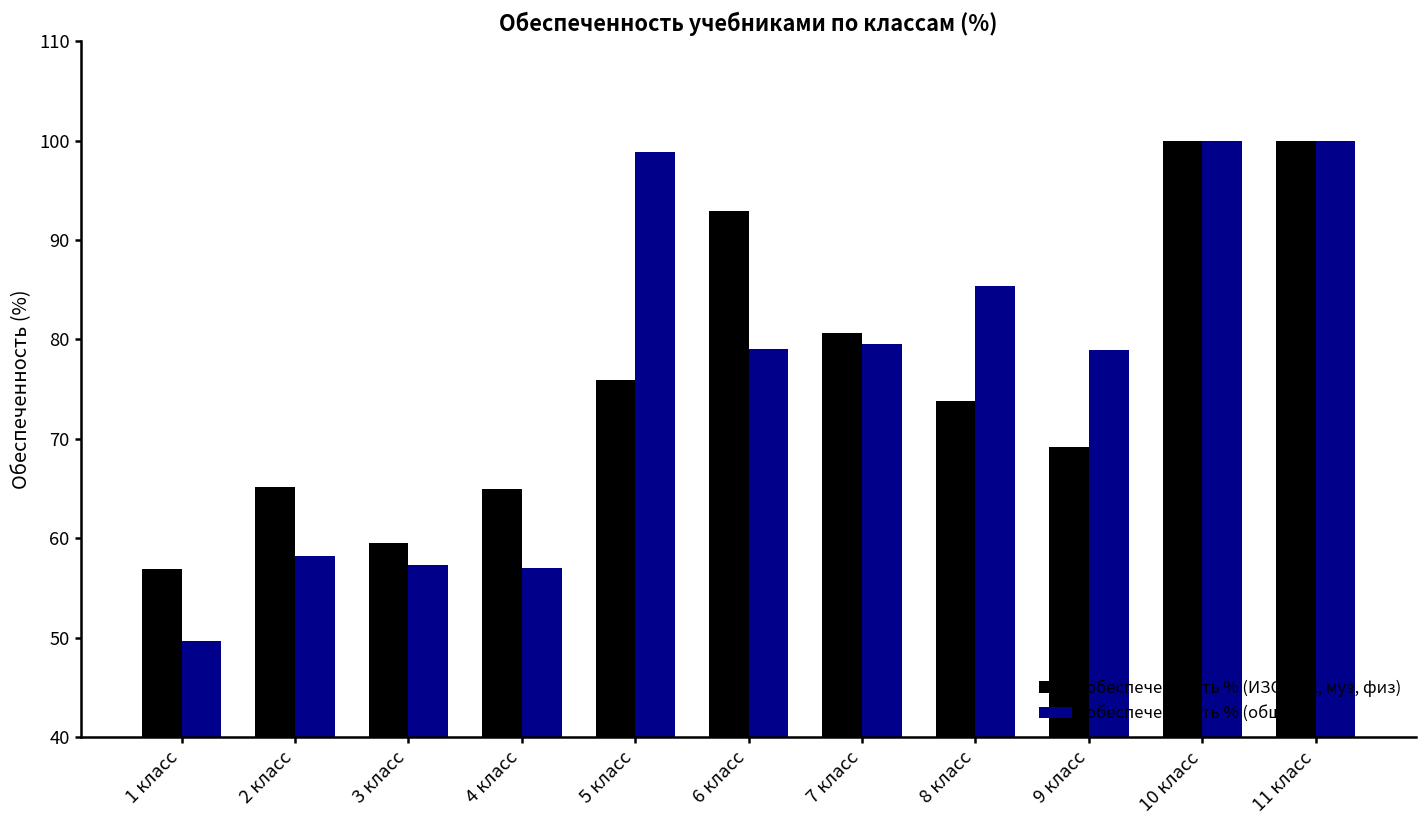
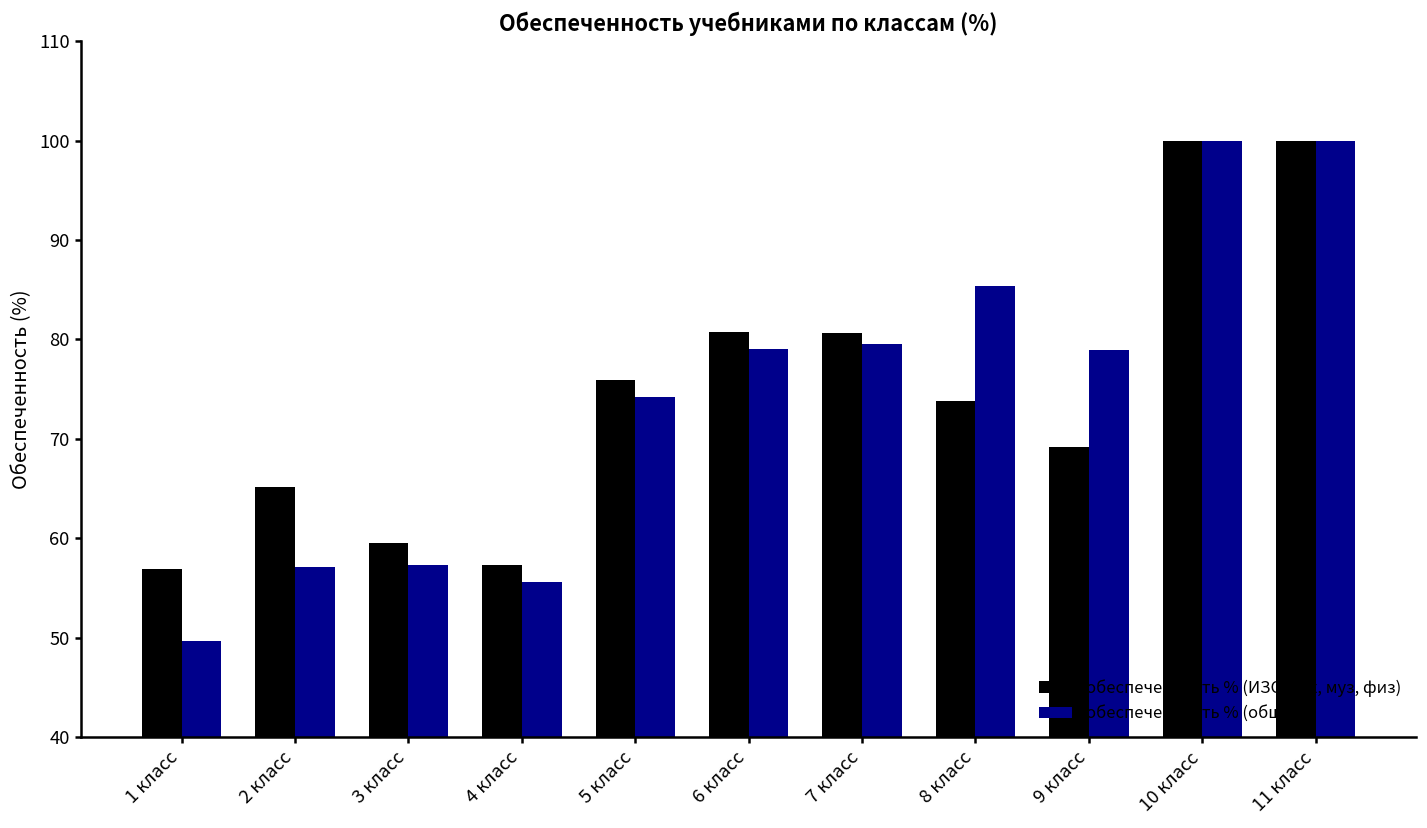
  {
    "обеспеченность % (ИЗО, тех, муз, физ)": {
      "1 класс": 57,
      "2 класс": 65,
      "3 класс": 60,
-     "4 класс": 65,
+     "4 класс": 57,
      "5 класс": 76,
-     "6 класс": 93,
+     "6 класс": 81,
      "7 класс": 81,
      "8 класс": 74,
      "9 класс": 69,
      "10 класс": 100,
      "11 класс": 100
    },
    "обеспеченность % (общая)": {
      "1 класс": 50,
-     "2 класс": 58,
+     "2 класс": 57,
      "3 класс": 57,
-     "4 класс": 57,
-     "5 класс": 99,
+     "4 класс": 56,
+     "5 класс": 74,
      "6 класс": 79,
      "7 класс": 80,
      "8 класс": 85,
      "9 класс": 79,
      "10 класс": 100,
      "11 класс": 100
    }
  }
